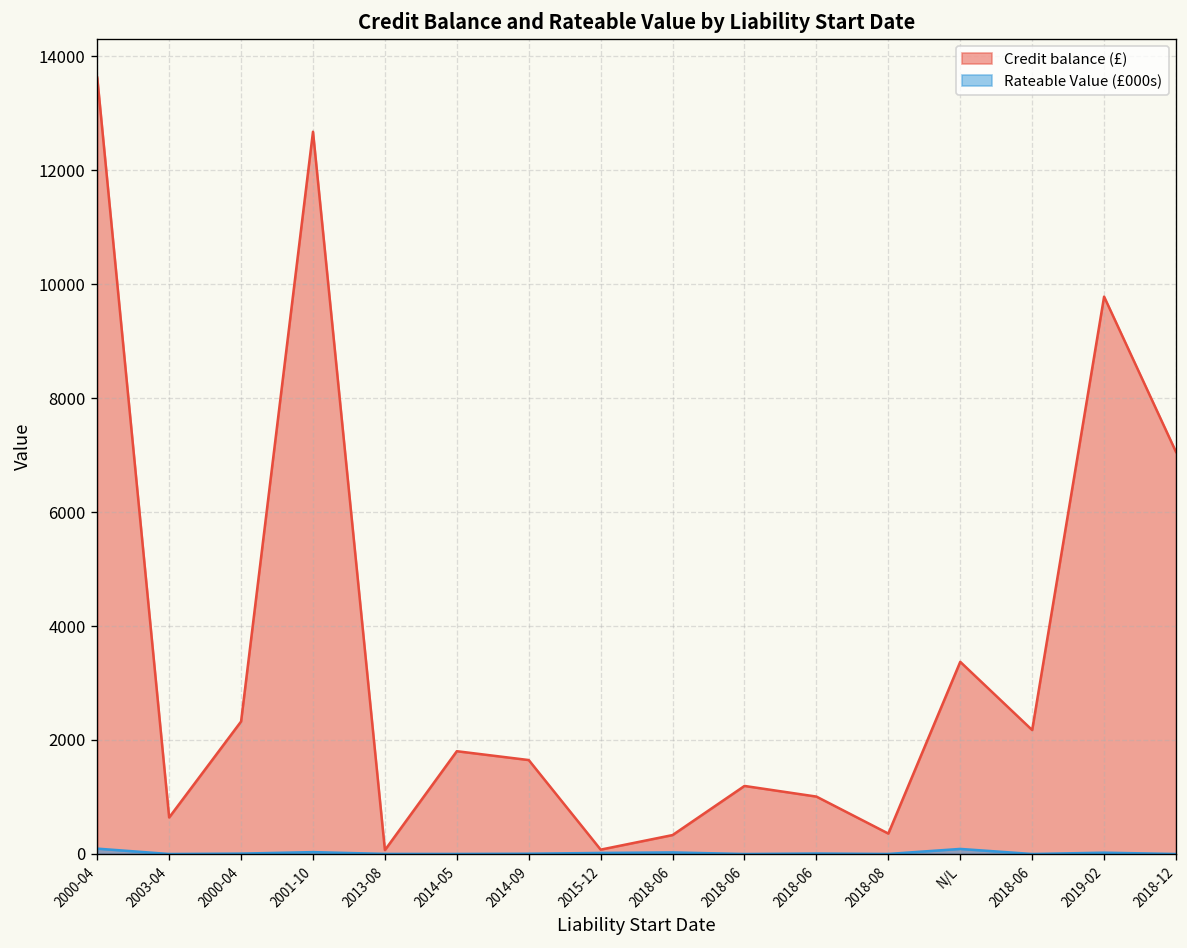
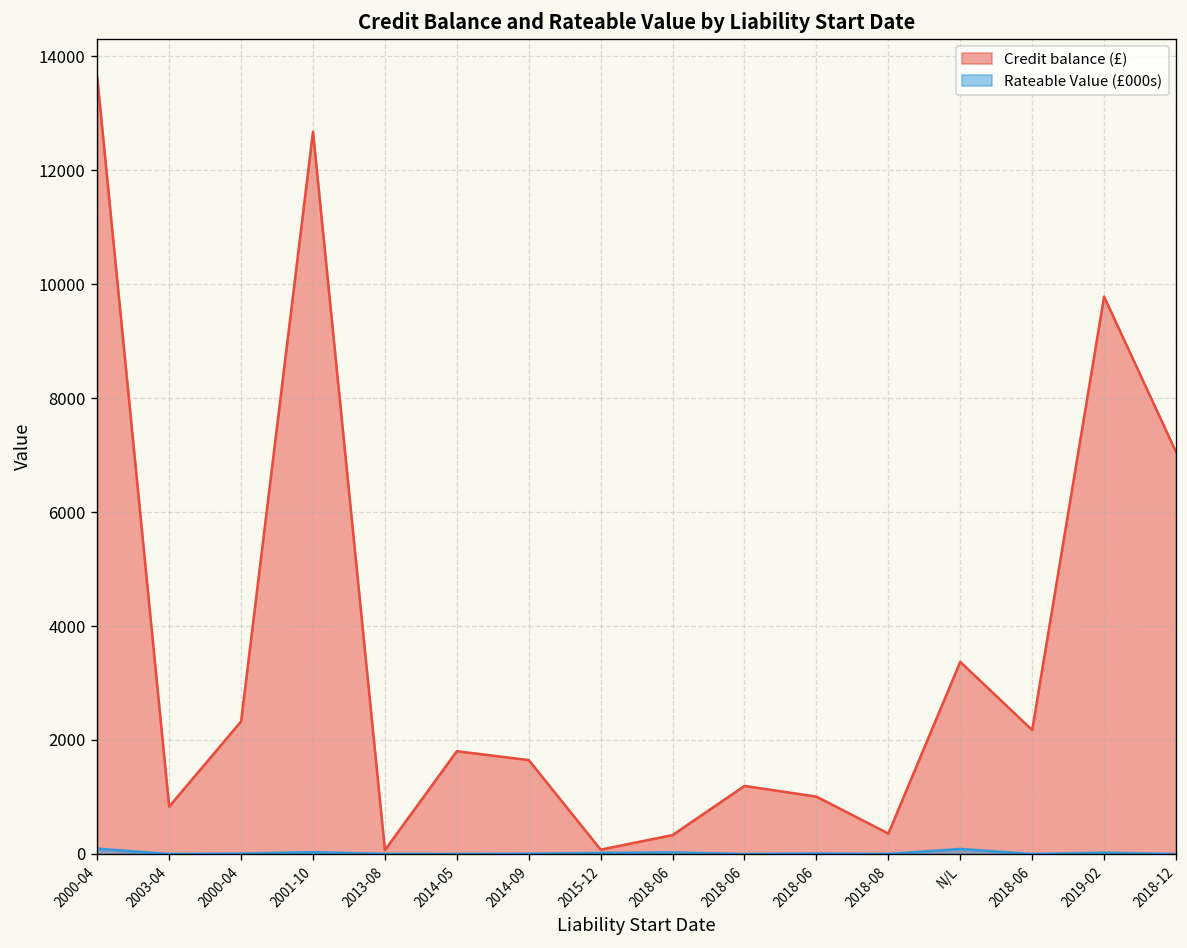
  {
    "Credit balance (£)": {
-     "2003-04": 600,
+     "2003-04": 800,
      "2001-10": 12700,
      "2013-08": 100,
      "2014-05": 1800,
      "2014-09": 1600,
      "2015-12": 100,
      "2018-08": 400,
      "N/L": 3400,
      "2019-02": 9800,
      "2018-12": 7100
    },
    "Rateable Value (£000s)": {
      "2003-04": 0,
      "2001-10": 0,
      "2013-08": 0,
      "2014-05": 0,
      "2014-09": 0,
      "2015-12": 0,
      "2018-08": 0,
      "N/L": 100,
      "2019-02": 0,
      "2018-12": 0
    }
  }
